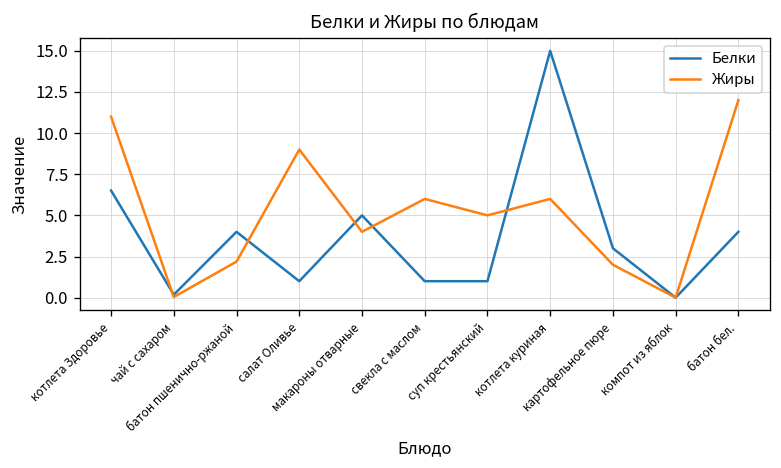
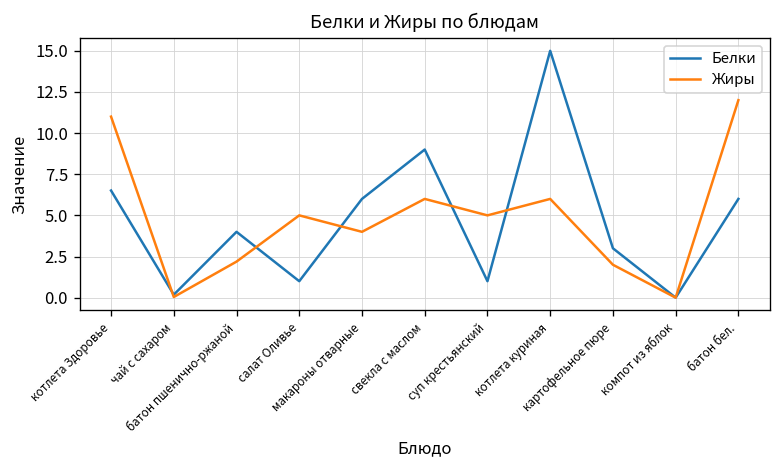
  {
    "Белки": {
      "котлета Здоровье": 6.5,
      "батон пшенично-ржаной": 4,
      "салат Оливье": 1,
-     "макароны отварные": 5,
-     "свекла с маслом": 1,
+     "макароны отварные": 6,
+     "свекла с маслом": 9,
      "суп крестьянский": 1,
      "котлета куриная": 15,
      "картофельное пюре": 3,
-     "батон бел.": 4
+     "батон бел.": 6
    },
    "Жиры": {
      "котлета Здоровье": 11,
      "батон пшенично-ржаной": 2.2,
-     "салат Оливье": 9,
+     "салат Оливье": 5,
      "макароны отварные": 4,
      "свекла с маслом": 6,
      "суп крестьянский": 5,
      "котлета куриная": 6,
      "картофельное пюре": 2,
      "батон бел.": 12
    }
  }
